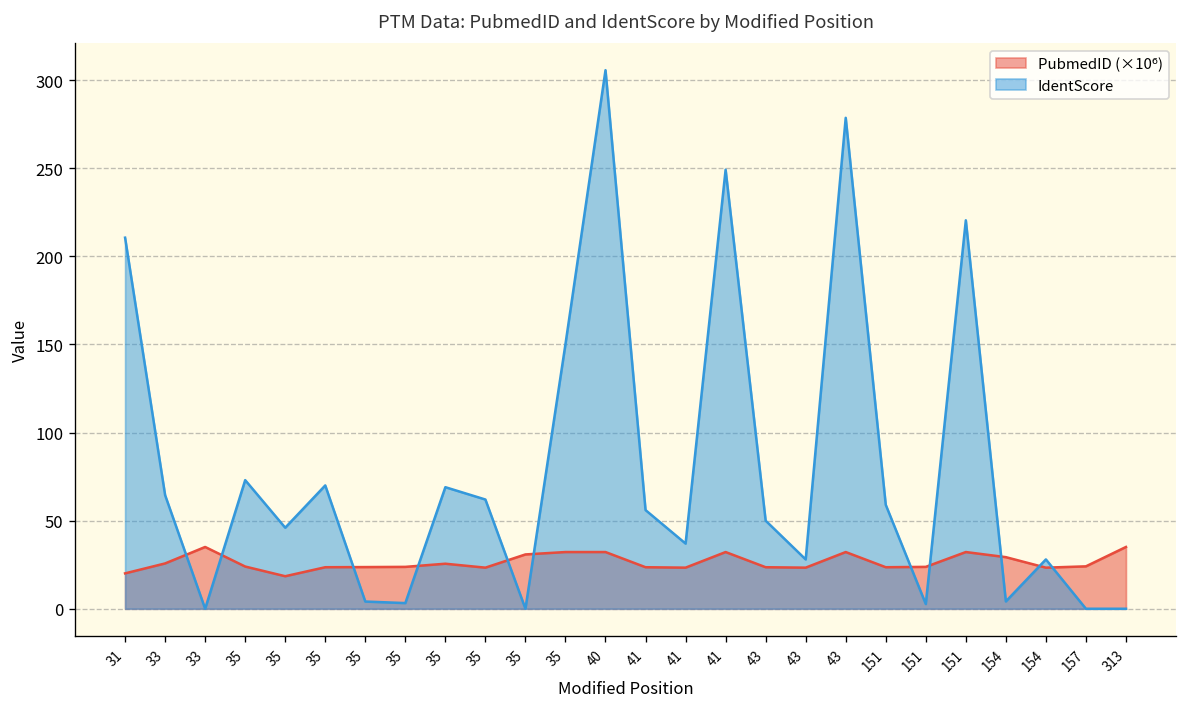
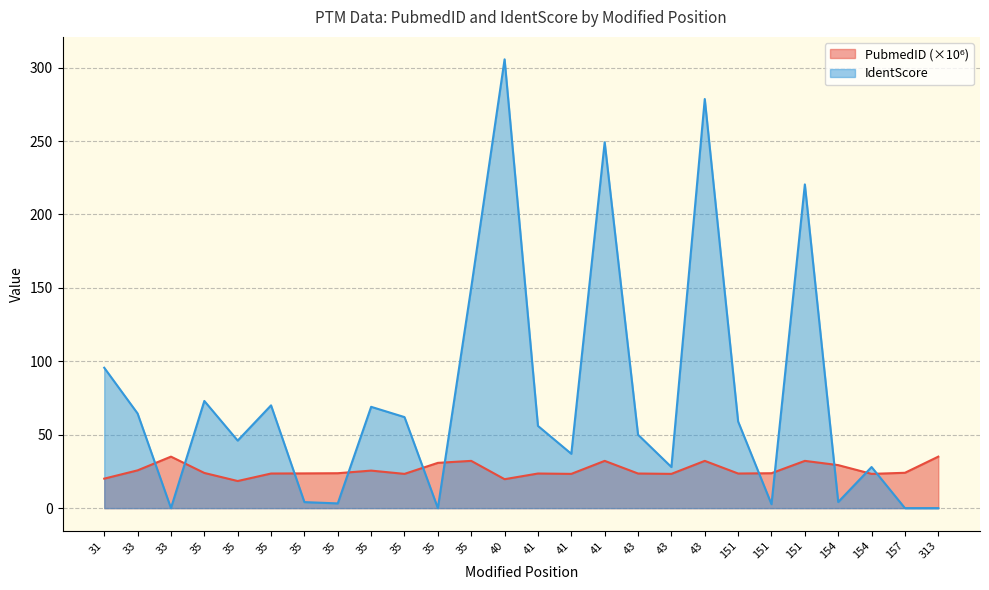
  {
    "PubmedID (×10⁶)": {
      "31": 20,
-     "40": 32,
+     "40": 20,
      "157": 24,
      "313": 35
    },
    "IdentScore": {
-     "31": 211,
+     "31": 96,
      "40": 306,
      "157": 0,
      "313": 0
    }
  }
